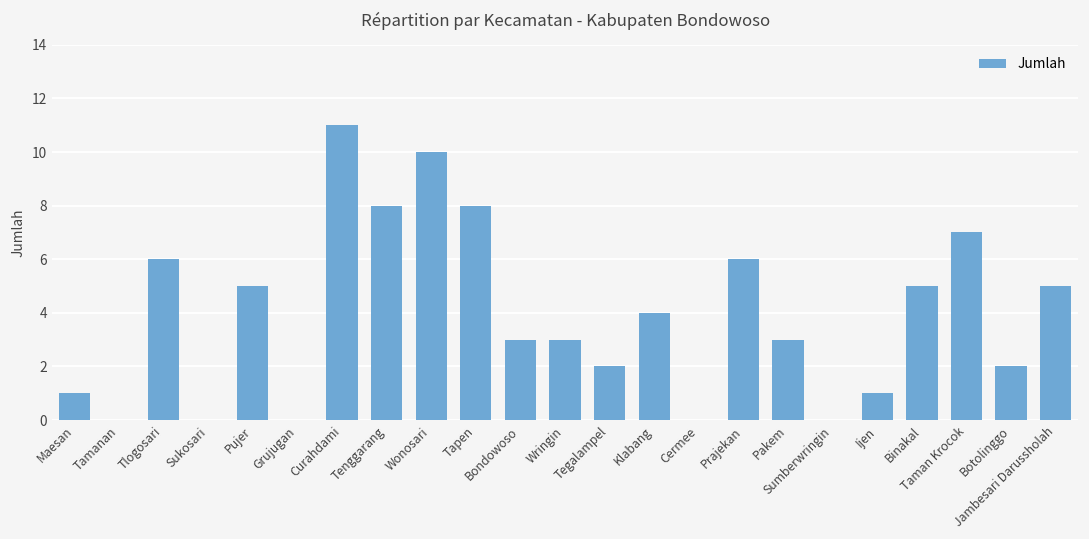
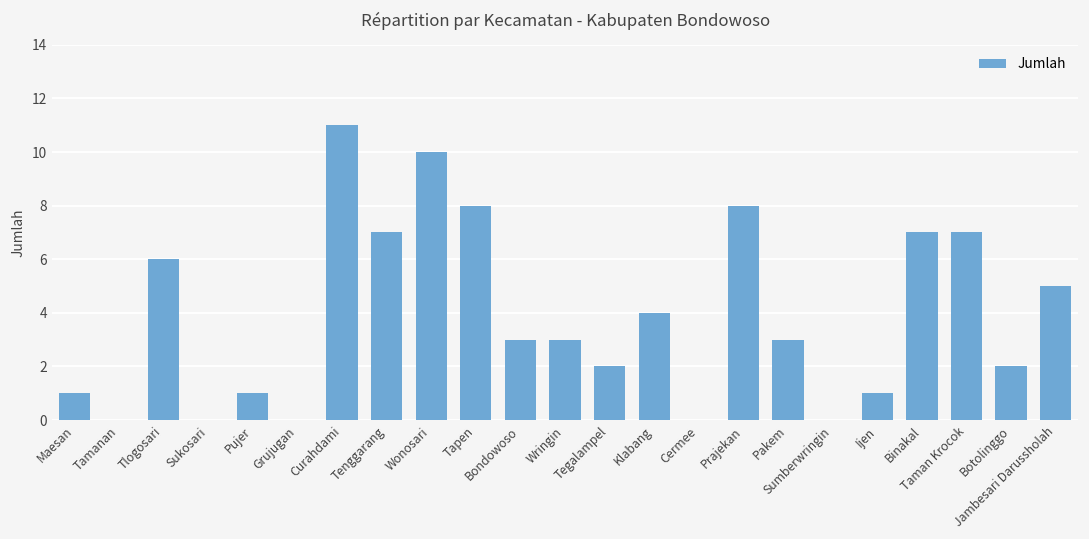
  {
    "Maesan": 1,
    "Tamanan": 0,
    "Tlogosari": 6,
    "Sukosari": 0,
-   "Pujer": 5,
+   "Pujer": 1,
    "Grujugan": 0,
    "Curahdami": 11,
-   "Tenggarang": 8,
+   "Tenggarang": 7,
    "Wonosari": 10,
    "Tapen": 8,
    "Bondowoso": 3,
    "Wringin": 3,
    "Tegalampel": 2,
    "Klabang": 4,
    "Cermee": 0,
-   "Prajekan": 6,
+   "Prajekan": 8,
    "Pakem": 3,
    "Sumberwringin": 0,
    "Ijen": 1,
-   "Binakal": 5,
+   "Binakal": 7,
    "Taman Krocok": 7,
    "Botolinggo": 2,
    "Jambesari Darussholah": 5
  }
